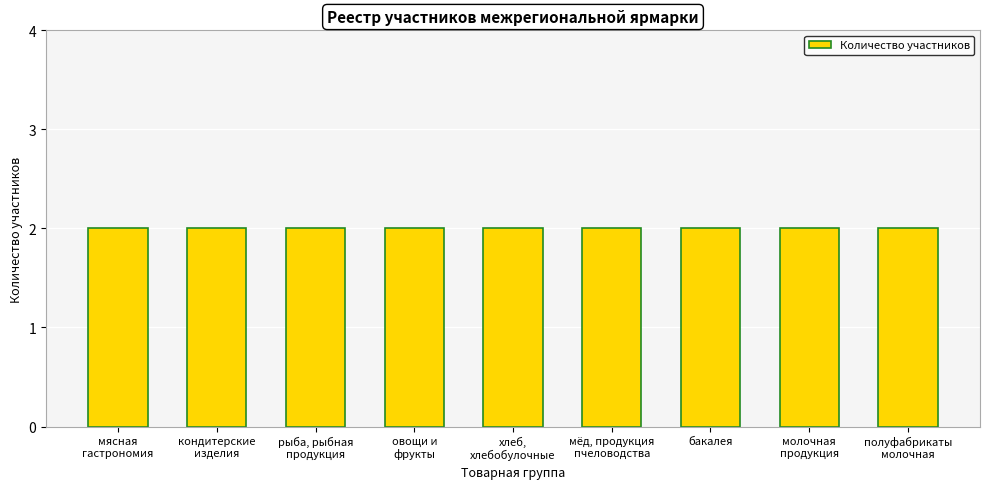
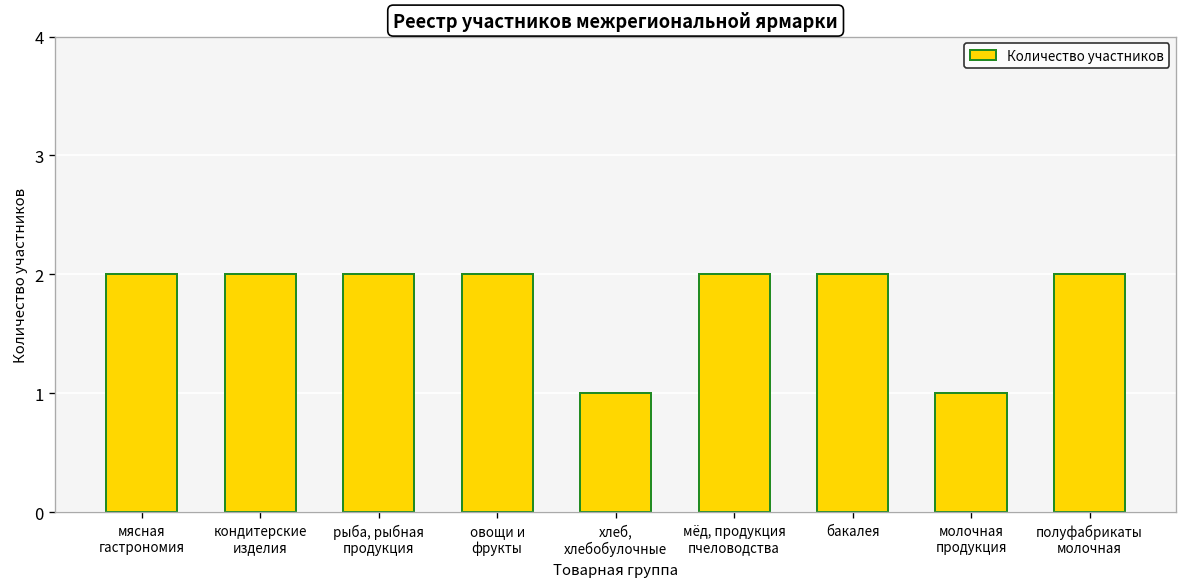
  {
    "мясная гастрономия": 2,
    "кондитерские изделия": 2,
    "рыба, рыбная продукция": 2,
    "овощи и фрукты": 2,
-   "хлеб, хлебобулочные": 2,
+   "хлеб, хлебобулочные": 1,
    "мёд, продукция пчеловодства": 2,
    "бакалея": 2,
-   "молочная продукция": 2,
+   "молочная продукция": 1,
    "полуфабрикаты молочная": 2
  }
